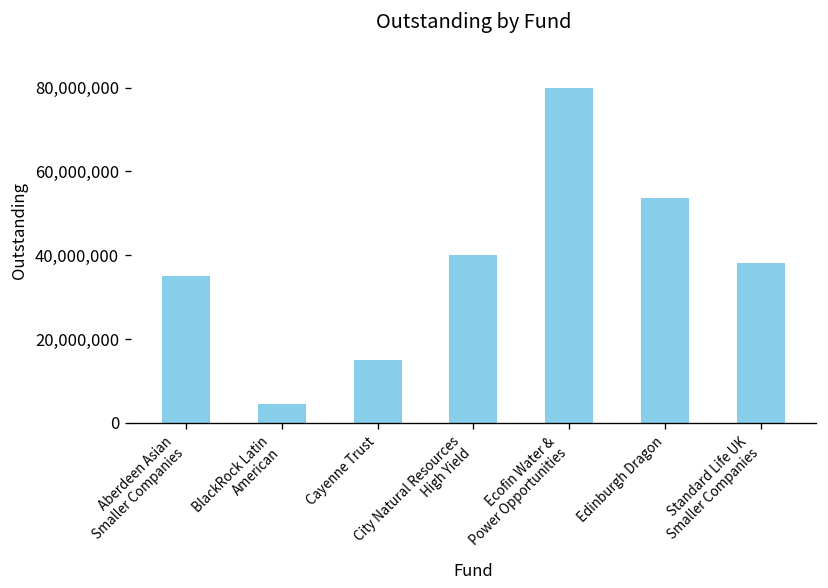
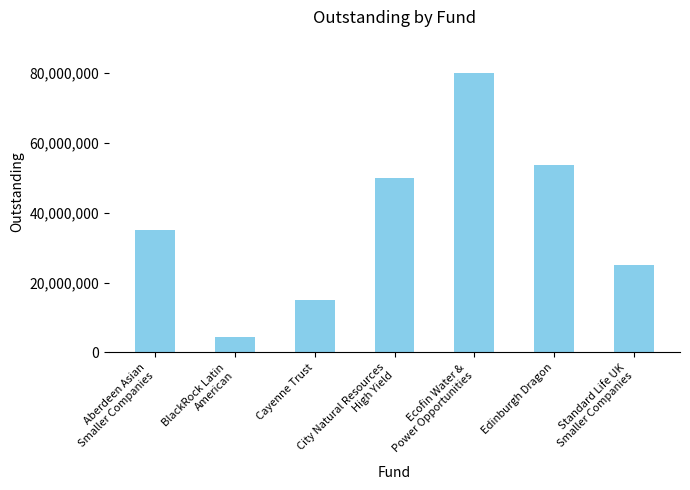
  {
    "Aberdeen Asian Smaller Companies": "35,000,000",
    "BlackRock Latin American": "4,000,000",
    "Cayenne Trust": "15,000,000",
-   "City Natural Resources High Yield": "40,000,000",
+   "City Natural Resources High Yield": "50,000,000",
    "Ecofin Water & Power Opportunities": "80,000,000",
    "Edinburgh Dragon": "54,000,000",
-   "Standard Life UK Smaller Companies": "38,000,000"
+   "Standard Life UK Smaller Companies": "25,000,000"
  }
